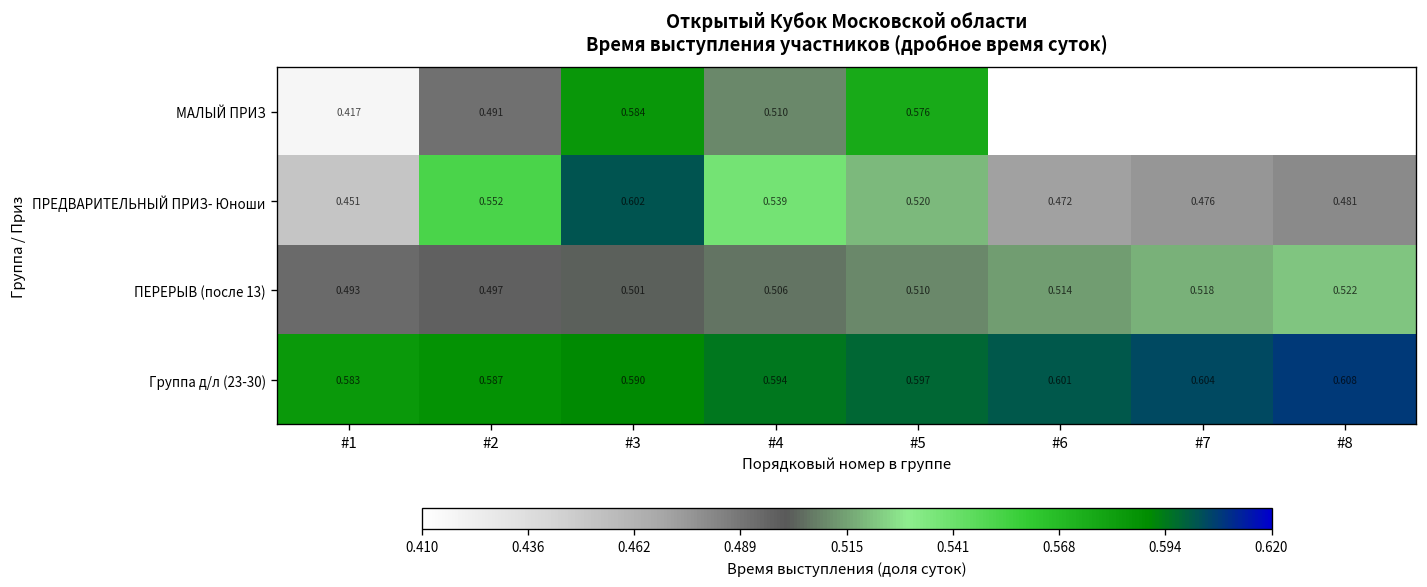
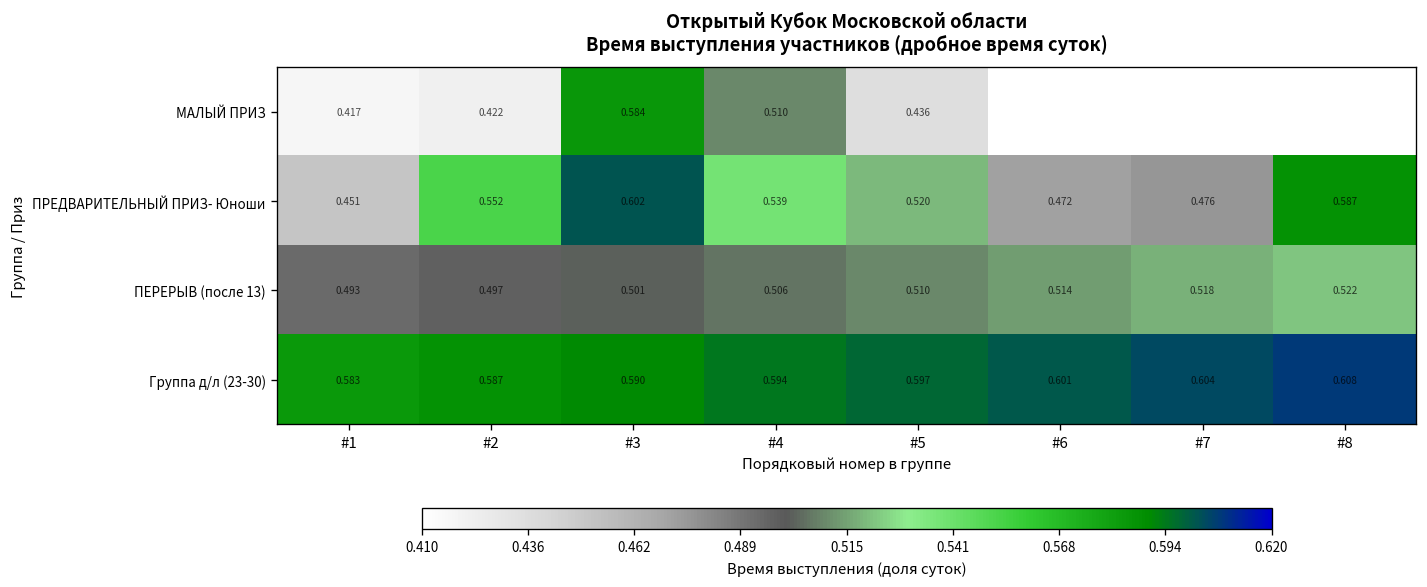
  {
    "МАЛЫЙ ПРИЗ": {
      "#1": 0.417,
-     "#2": 0.491,
+     "#2": 0.422,
      "#3": 0.584,
      "#4": 0.510,
-     "#5": 0.576
+     "#5": 0.436
    },
    "ПРЕДВАРИТЕЛЬНЫЙ ПРИЗ- Юноши": {
      "#1": 0.451,
      "#2": 0.552,
      "#3": 0.602,
      "#4": 0.539,
      "#5": 0.520,
      "#6": 0.472,
      "#7": 0.476,
-     "#8": 0.481
+     "#8": 0.587
    },
    "ПЕРЕРЫВ (после 13)": {
      "#1": 0.493,
      "#2": 0.497,
      "#3": 0.501,
      "#4": 0.506,
      "#5": 0.510,
      "#6": 0.514,
      "#7": 0.518,
      "#8": 0.522
    },
    "Группа д/л (23-30)": {
      "#1": 0.583,
      "#2": 0.587,
      "#3": 0.590,
      "#4": 0.594,
      "#5": 0.597,
      "#6": 0.601,
      "#7": 0.604,
      "#8": 0.608
    }
  }
